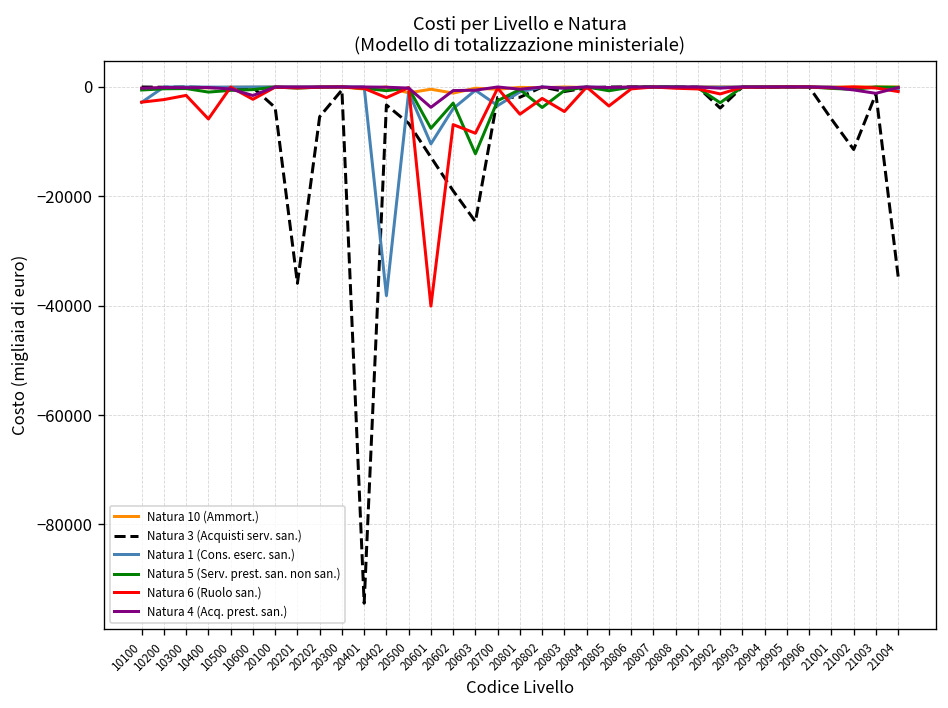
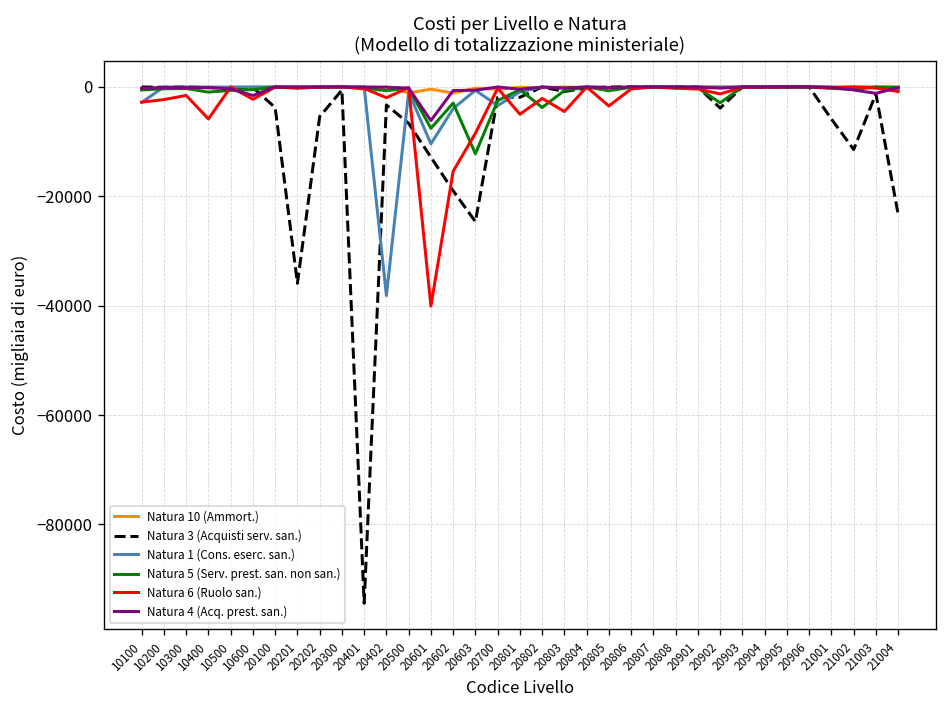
  {
    "Natura 10 (Ammort.)": {
      "20601": 0
    },
    "Natura 3 (Acquisti serv. san.)": {
      "20100": -4000,
      "20201": -36000,
      "20202": -5000,
      "20401": -94000,
      "20402": -3000,
      "20500": -7000,
      "20601": -13000,
      "20602": -19000,
      "20603": -25000,
      "20700": -2000,
      "20801": -2000,
      "20902": -4000,
      "21001": -6000,
      "21002": -11000,
-     "21004": -35000
+     "21004": -23000
    },
    "Natura 1 (Cons. eserc. san.)": {
      "20402": -38000,
      "20601": -10000,
      "20602": -4000,
      "20700": -3000
    },
    "Natura 5 (Serv. prest. san. non san.)": {
      "10400": -1000,
      "20402": -1000,
      "20601": -8000,
      "20602": -3000,
      "20603": -12000,
      "20700": -3000,
      "20802": -4000,
      "20805": -1000,
      "20902": -3000
    },
    "Natura 6 (Ruolo san.)": {
      "10200": -2000,
      "10300": -2000,
      "10400": -6000,
      "10600": -2000,
      "20402": -2000,
      "20601": -40000,
-     "20602": -7000,
+     "20602": -15000,
      "20603": -8000,
      "20801": -5000,
      "20802": -2000,
      "20803": -5000,
      "20805": -3000,
      "20902": -1000
    },
    "Natura 4 (Acq. prest. san.)": {
      "10600": -2000,
-     "20601": -4000
+     "20601": -6000
    }
  }
